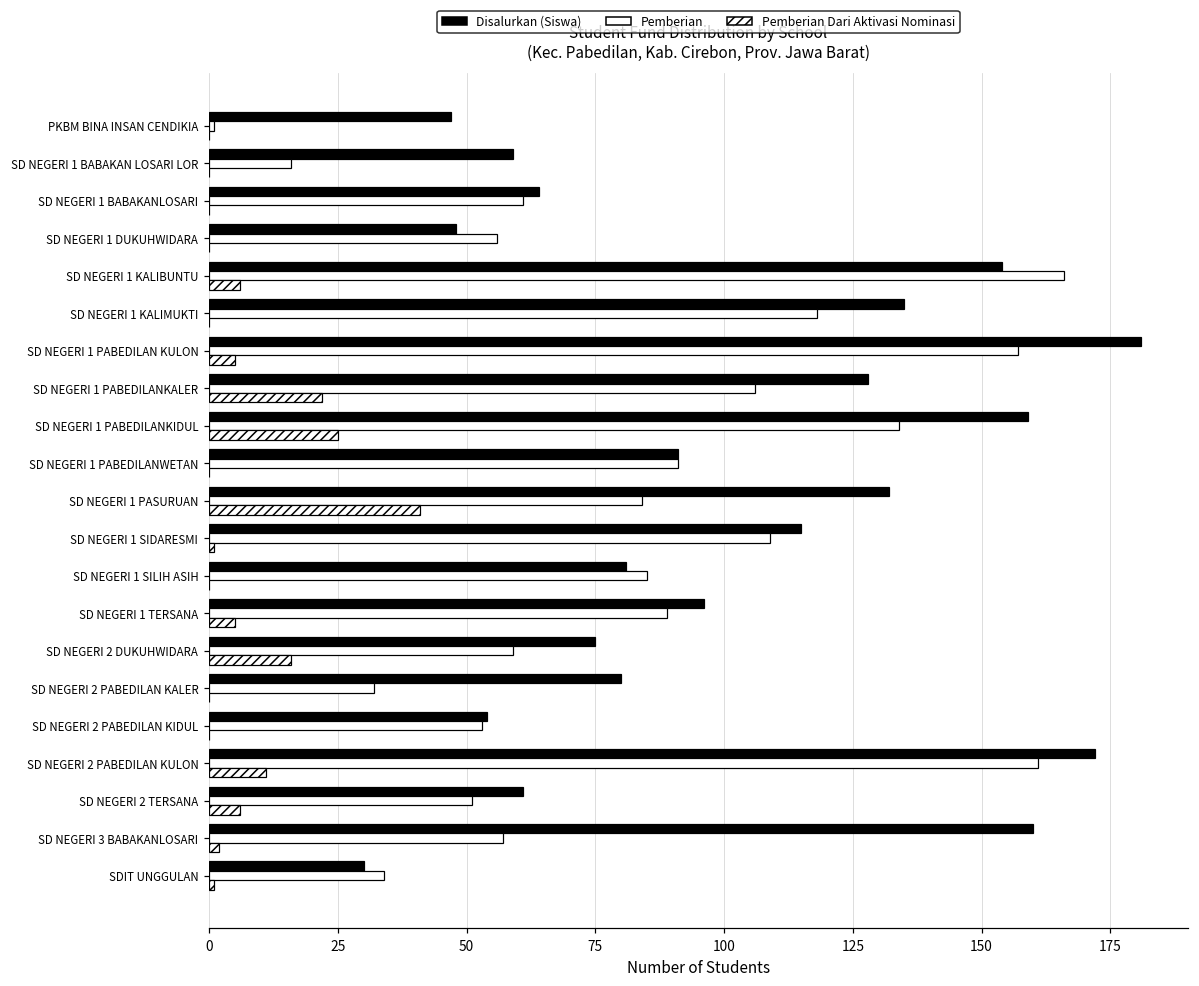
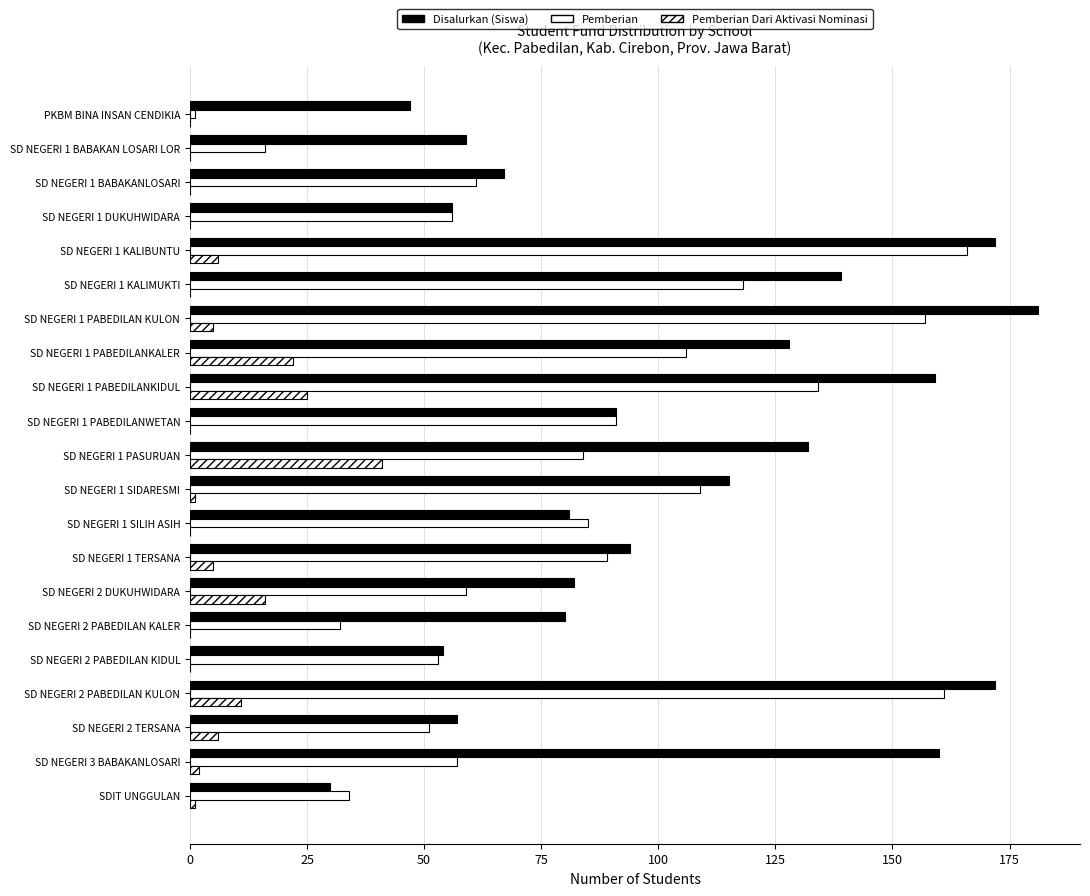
  {
    "Disalurkan (Siswa)": {
      "PKBM BINA INSAN CENDIKIA": 47,
      "SD NEGERI 1 BABAKAN LOSARI LOR": 59,
-     "SD NEGERI 1 BABAKANLOSARI": 64,
-     "SD NEGERI 1 DUKUHWIDARA": 48,
-     "SD NEGERI 1 KALIBUNTU": 154,
-     "SD NEGERI 1 KALIMUKTI": 135,
+     "SD NEGERI 1 BABAKANLOSARI": 67,
+     "SD NEGERI 1 DUKUHWIDARA": 56,
+     "SD NEGERI 1 KALIBUNTU": 172,
+     "SD NEGERI 1 KALIMUKTI": 139,
      "SD NEGERI 1 PABEDILAN KULON": 181,
      "SD NEGERI 1 PABEDILANKALER": 128,
      "SD NEGERI 1 PABEDILANKIDUL": 159,
      "SD NEGERI 1 PABEDILANWETAN": 91,
      "SD NEGERI 1 PASURUAN": 132,
      "SD NEGERI 1 SIDARESMI": 115,
      "SD NEGERI 1 SILIH ASIH": 81,
-     "SD NEGERI 1 TERSANA": 96,
-     "SD NEGERI 2 DUKUHWIDARA": 75,
+     "SD NEGERI 1 TERSANA": 94,
+     "SD NEGERI 2 DUKUHWIDARA": 82,
      "SD NEGERI 2 PABEDILAN KALER": 80,
      "SD NEGERI 2 PABEDILAN KIDUL": 54,
      "SD NEGERI 2 PABEDILAN KULON": 172,
-     "SD NEGERI 2 TERSANA": 61,
+     "SD NEGERI 2 TERSANA": 57,
      "SD NEGERI 3 BABAKANLOSARI": 160,
      "SDIT UNGGULAN": 30
    }
  }
